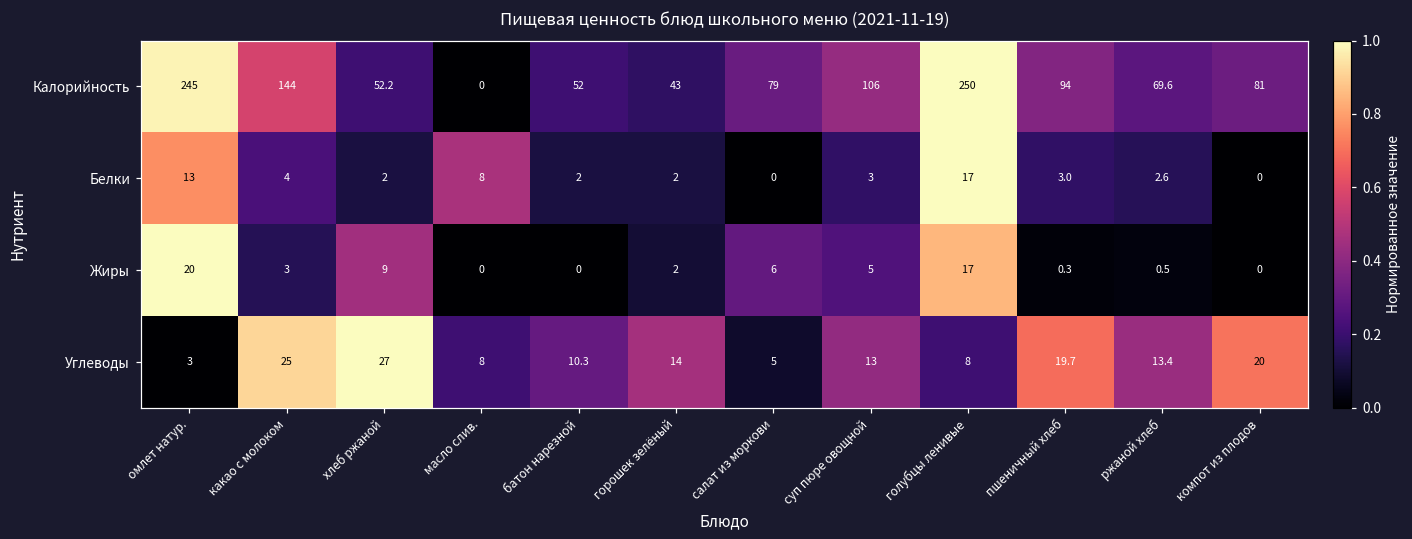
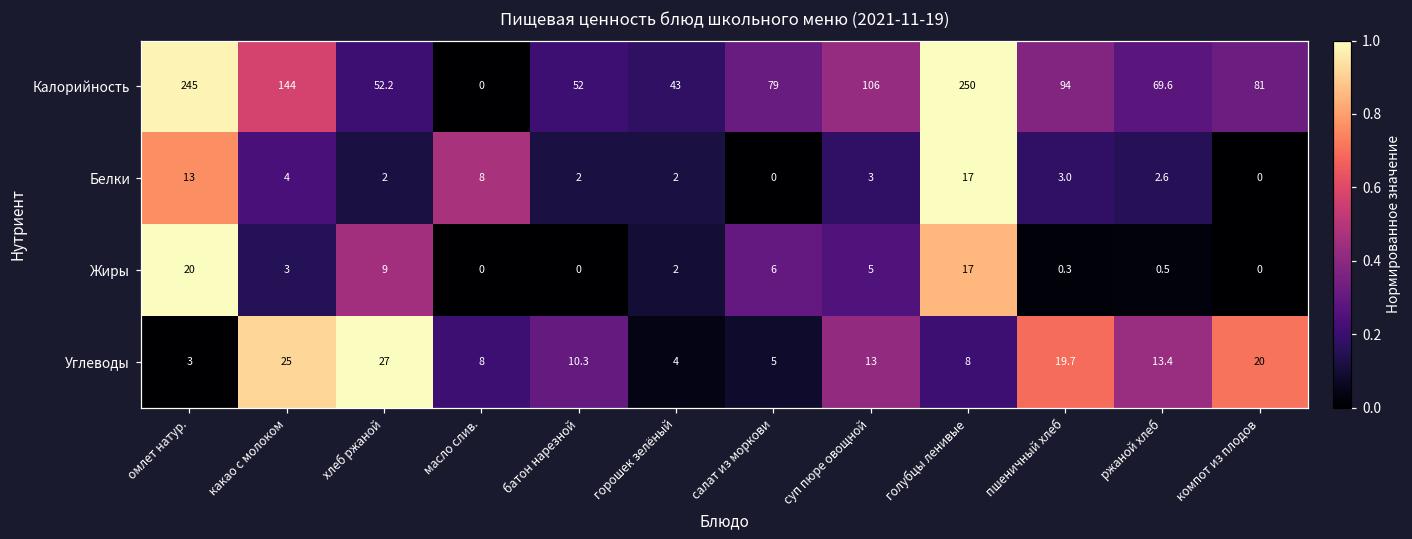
  {
    "Калорийность": {
      "омлет натур.": 245,
      "какао с молоком": 144,
      "хлеб ржаной": 52.2,
      "масло слив.": 0,
      "батон нарезной": 52,
      "горошек зелёный": 43,
      "салат из моркови": 79,
      "суп пюре овощной": 106,
      "голубцы ленивые": 250,
      "пшеничный хлеб": 94,
      "ржаной хлеб": 69.6,
      "компот из плодов": 81
    },
    "Белки": {
      "омлет натур.": 13,
      "какао с молоком": 4,
      "хлеб ржаной": 2,
      "масло слив.": 8,
      "батон нарезной": 2,
      "горошек зелёный": 2,
      "салат из моркови": 0,
      "суп пюре овощной": 3,
      "голубцы ленивые": 17,
      "пшеничный хлеб": 3.0,
      "ржаной хлеб": 2.6,
      "компот из плодов": 0
    },
    "Жиры": {
      "омлет натур.": 20,
      "какао с молоком": 3,
      "хлеб ржаной": 9,
      "масло слив.": 0,
      "батон нарезной": 0,
      "горошек зелёный": 2,
      "салат из моркови": 6,
      "суп пюре овощной": 5,
      "голубцы ленивые": 17,
      "пшеничный хлеб": 0.3,
      "ржаной хлеб": 0.5,
      "компот из плодов": 0
    },
    "Углеводы": {
      "омлет натур.": 3,
      "какао с молоком": 25,
      "хлеб ржаной": 27,
      "масло слив.": 8,
      "батон нарезной": 10.3,
-     "горошек зелёный": 14,
+     "горошек зелёный": 4,
      "салат из моркови": 5,
      "суп пюре овощной": 13,
      "голубцы ленивые": 8,
      "пшеничный хлеб": 19.7,
      "ржаной хлеб": 13.4,
      "компот из плодов": 20
    }
  }
